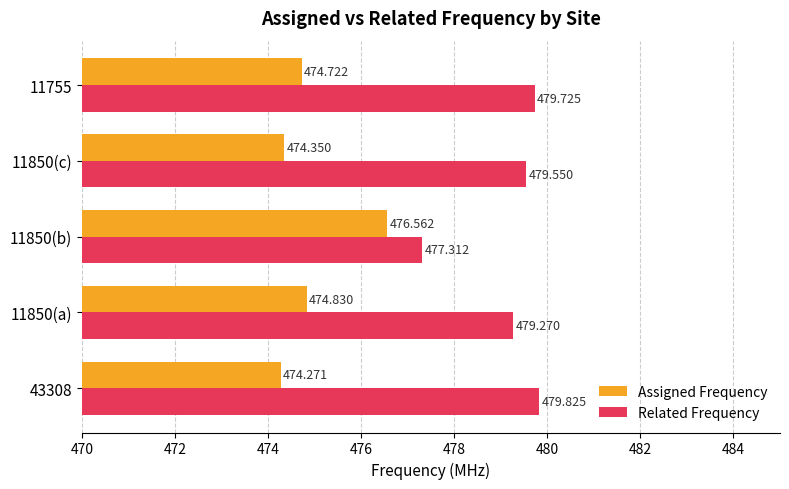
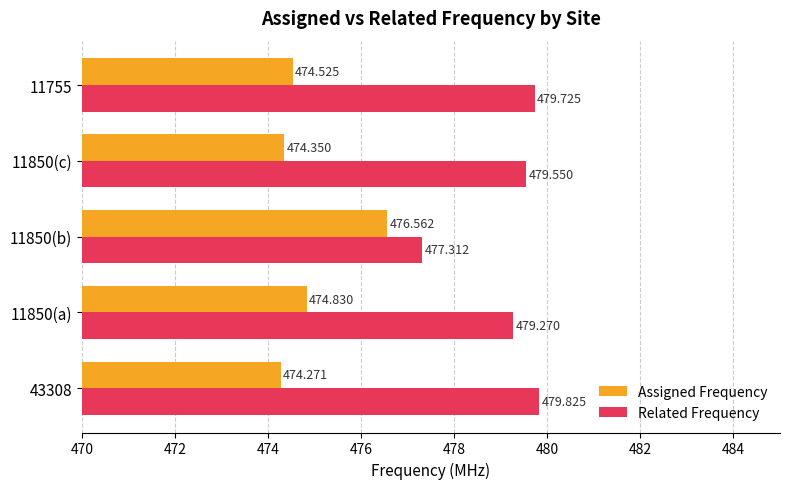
  {
    "Assigned Frequency": {
-     "11755": 474.722,
+     "11755": 474.525,
      "11850(c)": 474.350,
      "11850(b)": 476.562,
      "11850(a)": 474.830,
      "43308": 474.271
    },
    "Related Frequency": {
      "11755": 479.725,
      "11850(c)": 479.550,
      "11850(b)": 477.312,
      "11850(a)": 479.270,
      "43308": 479.825
    }
  }
